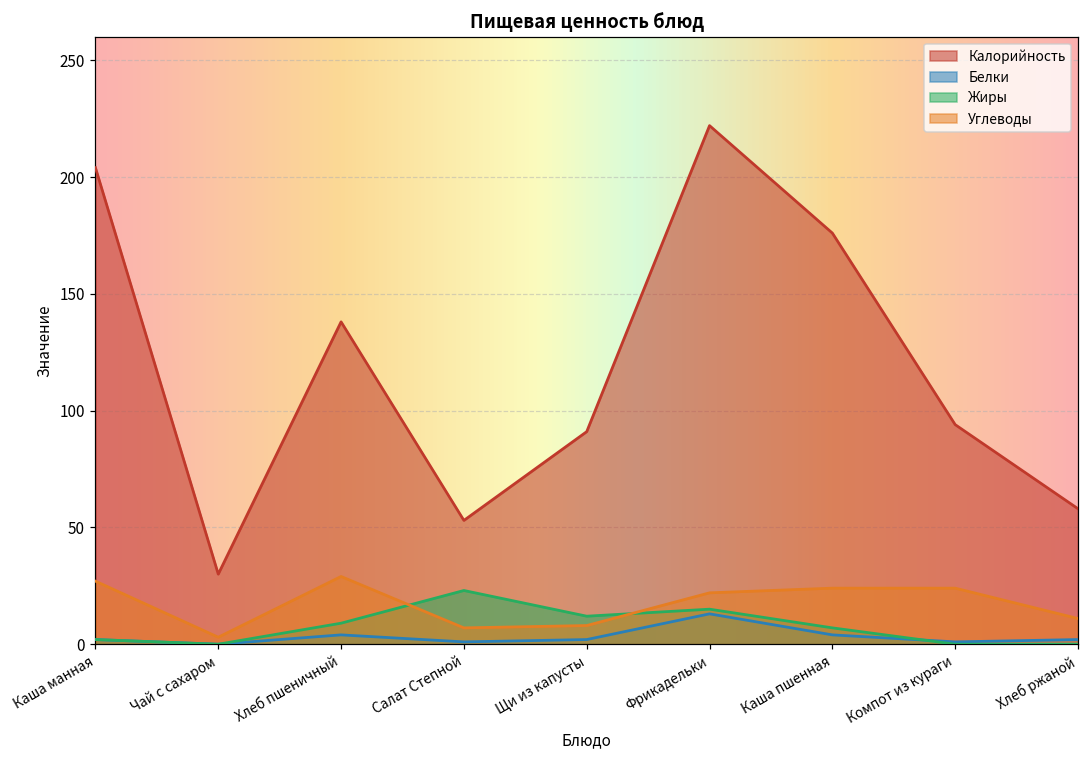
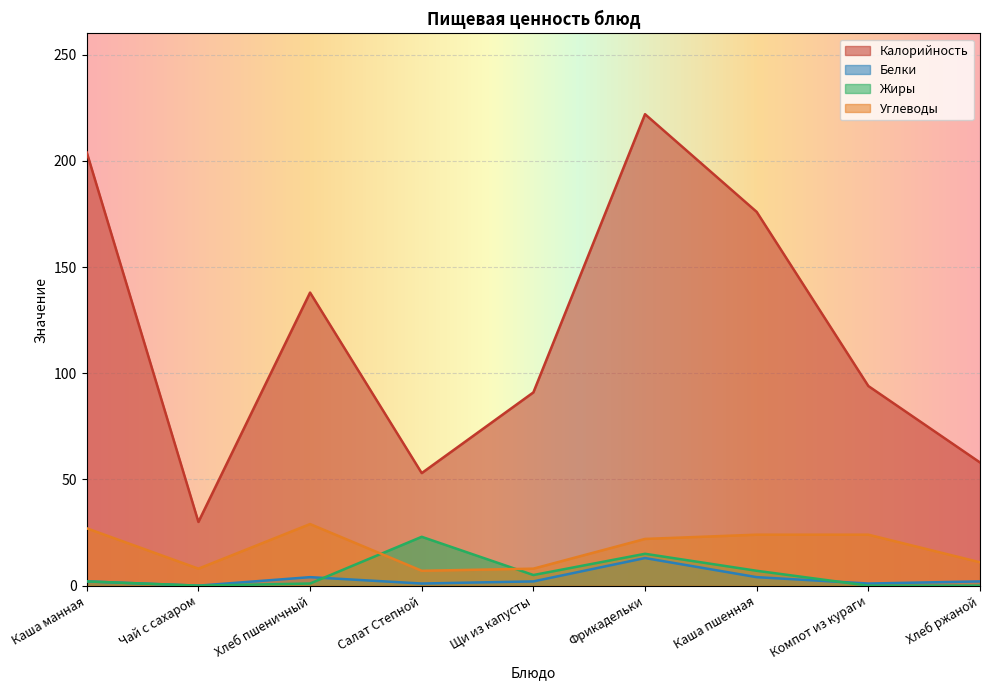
  {
    "Калорийность": {
      "Каша манная": 204,
      "Чай с сахаром": 30,
      "Хлеб пшеничный": 138,
      "Салат Степной": 53,
      "Щи из капусты": 91,
      "Фрикадельки": 222,
      "Каша пшенная": 176,
      "Компот из кураги": 94,
      "Хлеб ржаной": 58
    },
    "Белки": {
      "Хлеб пшеничный": 4,
      "Салат Степной": 1,
      "Щи из капусты": 2,
      "Фрикадельки": 13,
      "Каша пшенная": 4,
      "Хлеб ржаной": 2
    },
    "Жиры": {
-     "Хлеб пшеничный": 9,
+     "Хлеб пшеничный": 1,
      "Салат Степной": 23,
-     "Щи из капусты": 12,
+     "Щи из капусты": 5,
      "Фрикадельки": 15,
      "Каша пшенная": 7,
      "Хлеб ржаной": 0
    },
    "Углеводы": {
      "Каша манная": 27,
-     "Чай с сахаром": 3,
+     "Чай с сахаром": 8,
      "Хлеб пшеничный": 29,
      "Салат Степной": 7,
      "Щи из капусты": 8,
      "Фрикадельки": 22,
      "Каша пшенная": 24,
      "Компот из кураги": 24,
      "Хлеб ржаной": 11
    }
  }
